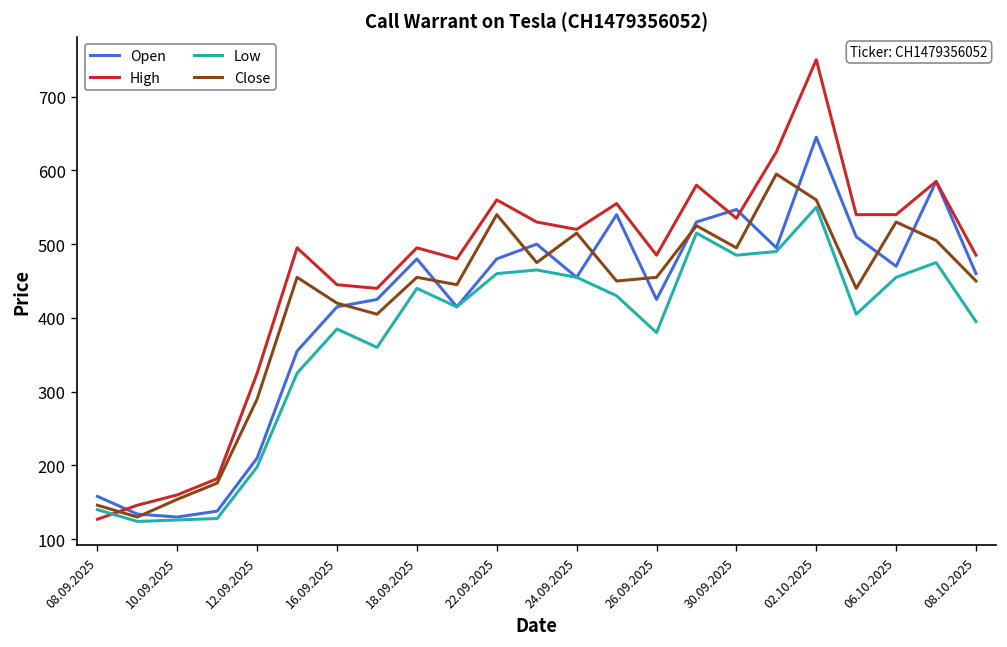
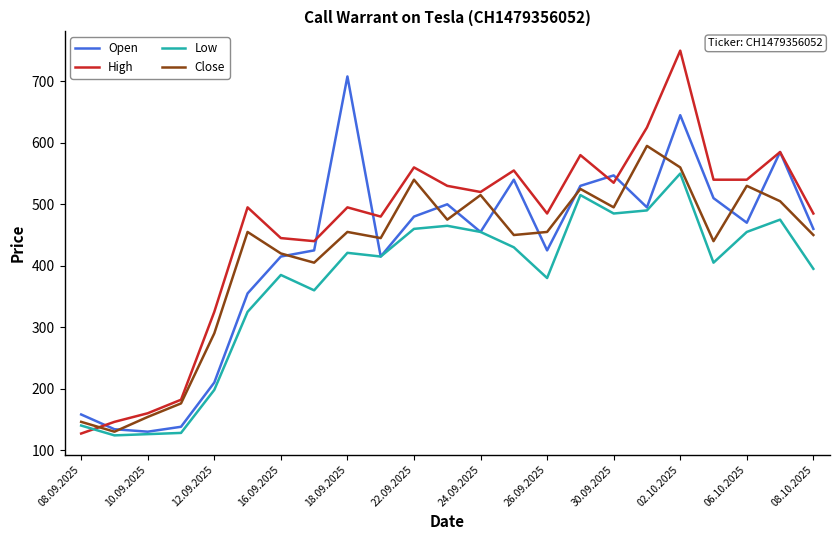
  {
    "Open": {
      "08.09.2025": 160,
      "12.09.2025": 210,
      "16.09.2025": 420,
-     "18.09.2025": 480,
+     "18.09.2025": 710,
      "22.09.2025": 480,
      "26.09.2025": 430,
      "30.09.2025": 550,
      "02.10.2025": 650,
      "06.10.2025": 470,
      "08.10.2025": 460
    },
    "High": {
      "08.09.2025": 130,
      "10.09.2025": 160,
      "12.09.2025": 330,
      "16.09.2025": 450,
      "18.09.2025": 500,
      "22.09.2025": 560,
      "24.09.2025": 520,
      "26.09.2025": 490,
      "30.09.2025": 540,
      "02.10.2025": 750,
      "06.10.2025": 540,
      "08.10.2025": 490
    },
    "Low": {
      "08.09.2025": 140,
      "12.09.2025": 200,
      "16.09.2025": 390,
-     "18.09.2025": 440,
+     "18.09.2025": 420,
      "22.09.2025": 460,
      "26.09.2025": 380,
      "30.09.2025": 490,
      "02.10.2025": 550,
      "06.10.2025": 460,
      "08.10.2025": 400
    },
    "Close": {
      "08.09.2025": 150,
      "10.09.2025": 150,
      "12.09.2025": 290,
      "16.09.2025": 420,
      "18.09.2025": 460,
      "22.09.2025": 540,
      "24.09.2025": 520,
      "26.09.2025": 460,
      "30.09.2025": 500,
      "02.10.2025": 560,
      "06.10.2025": 530,
      "08.10.2025": 450
    }
  }
